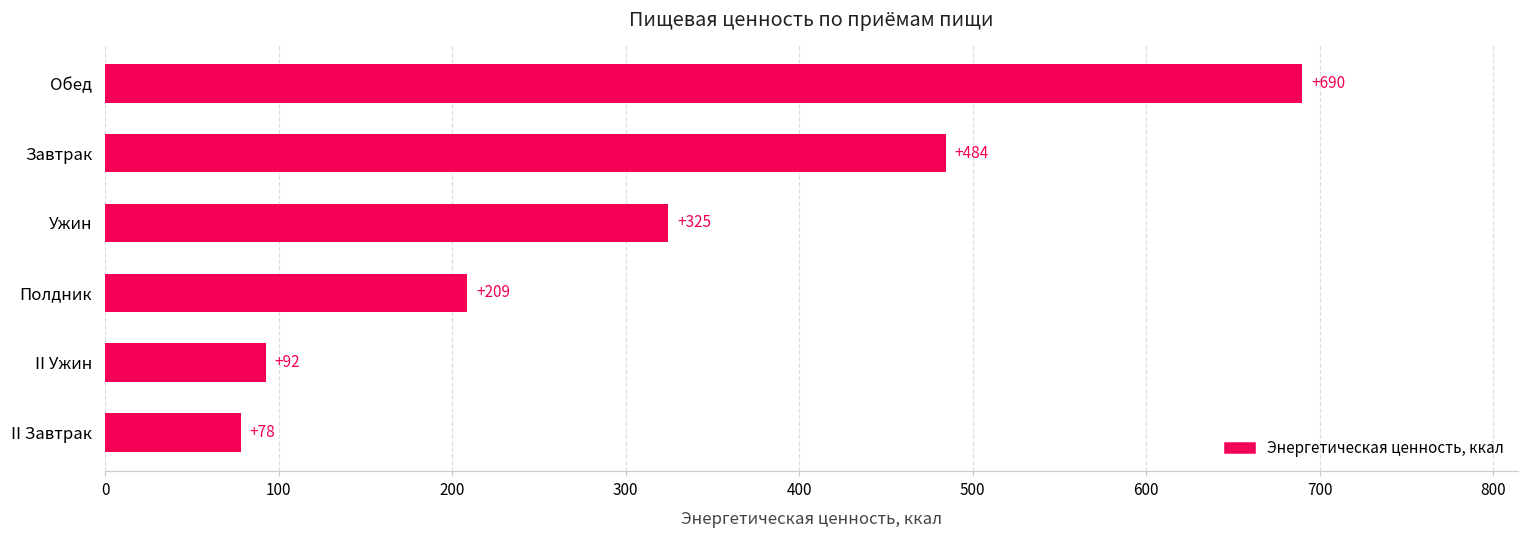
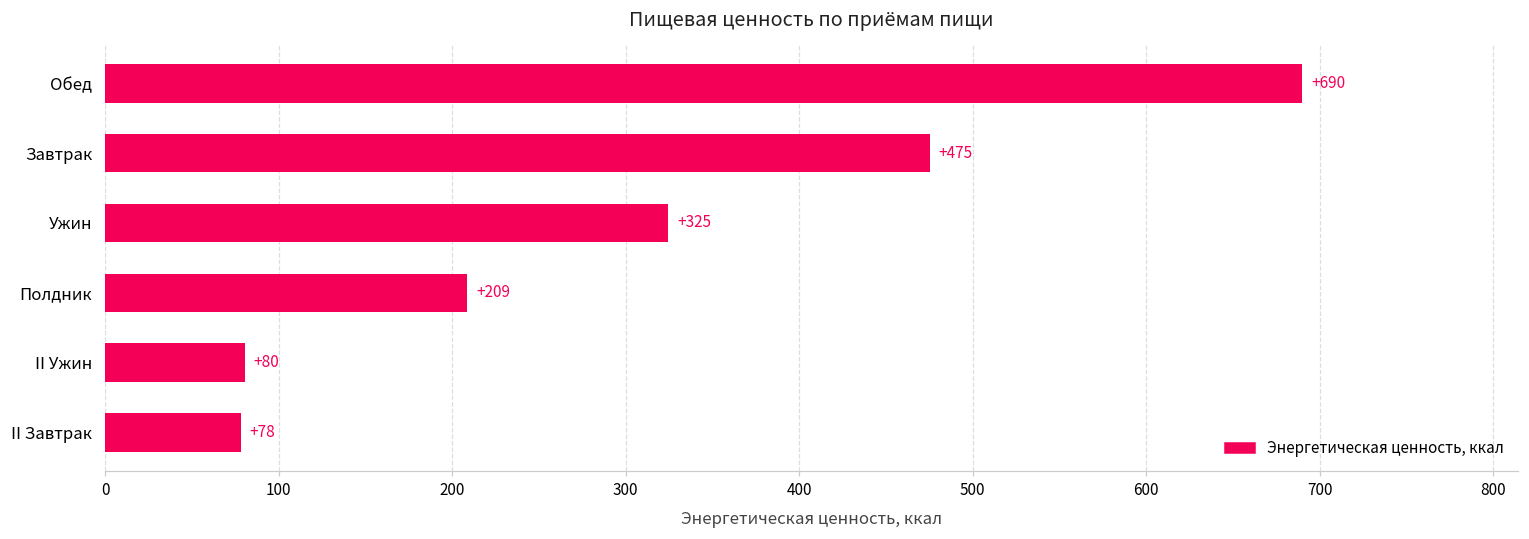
  {
    "Обед": "+690",
-   "Завтрак": "+484",
+   "Завтрак": "+475",
    "Ужин": "+325",
    "Полдник": "+209",
-   "II Ужин": "+92",
+   "II Ужин": "+80",
    "II Завтрак": "+78"
  }
